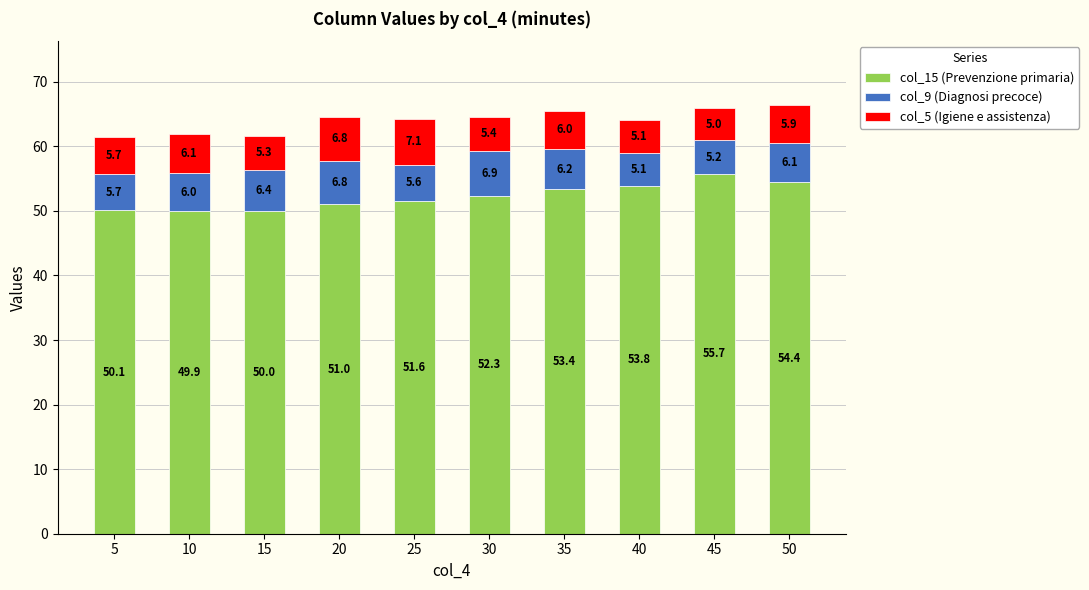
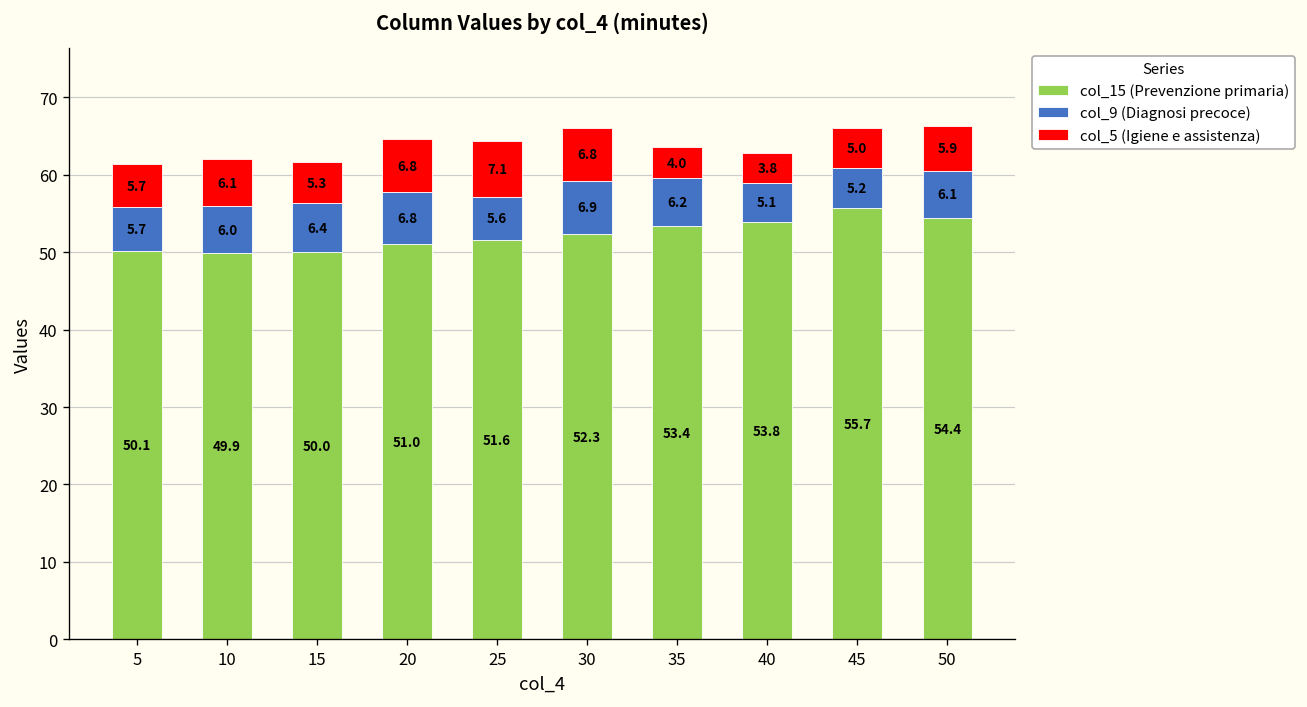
  {
    "col_15 (Prevenzione primaria)": {
      "5": 50.1,
      "10": 49.9,
      "15": 50.0,
      "20": 51.0,
      "25": 51.6,
      "30": 52.3,
      "35": 53.4,
      "40": 53.8,
      "45": 55.7,
      "50": 54.4
    },
    "col_9 (Diagnosi precoce)": {
      "5": 5.7,
      "10": 6.0,
      "15": 6.4,
      "20": 6.8,
      "25": 5.6,
      "30": 6.9,
      "35": 6.2,
      "40": 5.1,
      "45": 5.2,
      "50": 6.1
    },
    "col_5 (Igiene e assistenza)": {
      "5": 5.7,
      "10": 6.1,
      "15": 5.3,
      "20": 6.8,
      "25": 7.1,
-     "30": 5.4,
-     "35": 6.0,
-     "40": 5.1,
+     "30": 6.8,
+     "35": 4.0,
+     "40": 3.8,
      "45": 5.0,
      "50": 5.9
    }
  }
